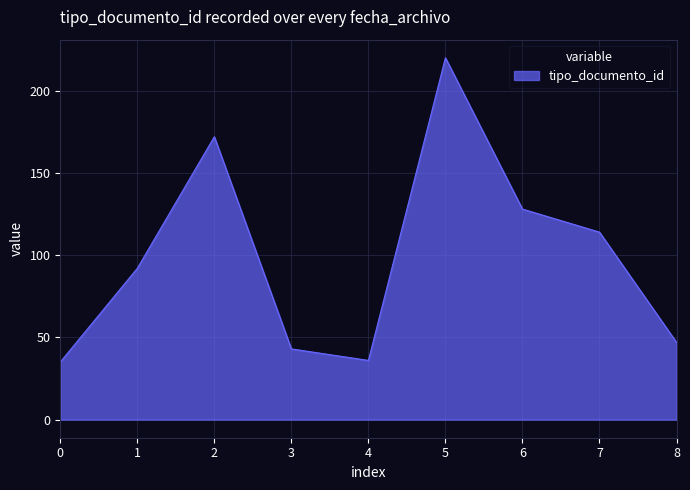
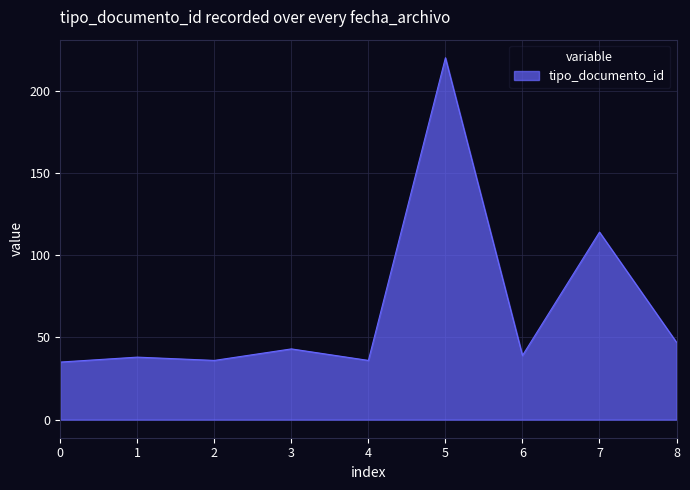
  {
    "0": 35,
-   "1": 92,
-   "2": 172,
+   "1": 38,
+   "2": 36,
    "3": 43,
    "4": 36,
    "5": 220,
-   "6": 128,
+   "6": 39,
    "7": 114,
    "8": 47
  }
